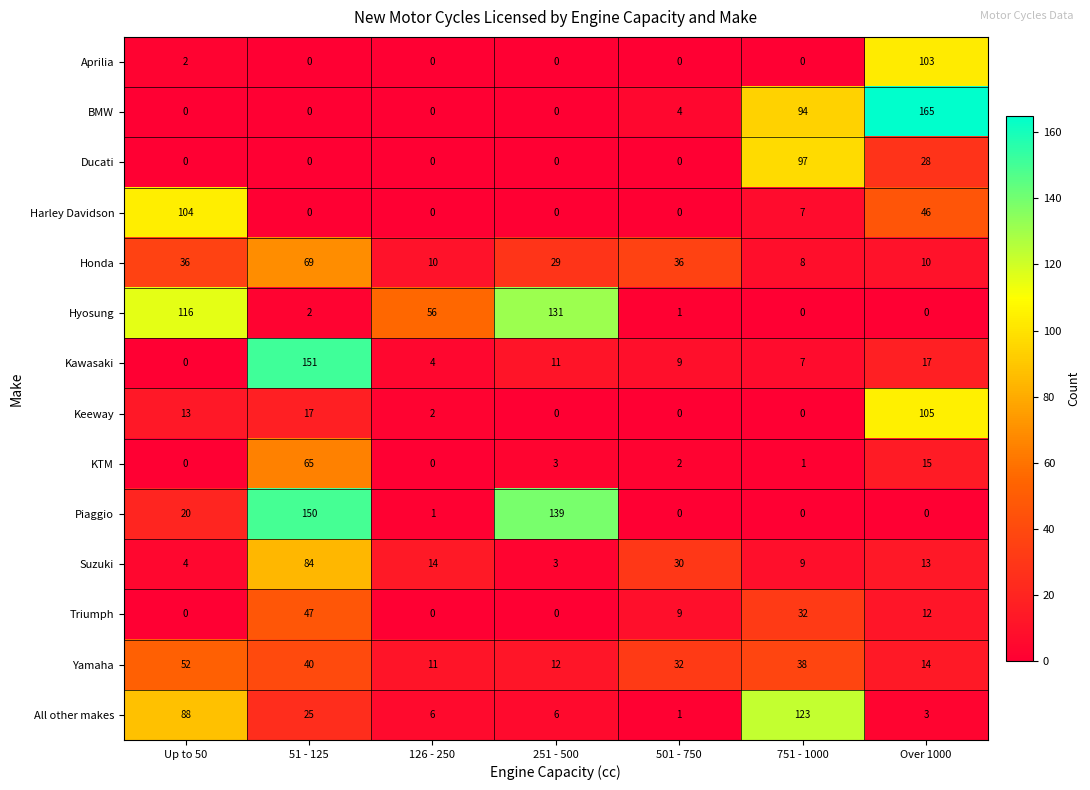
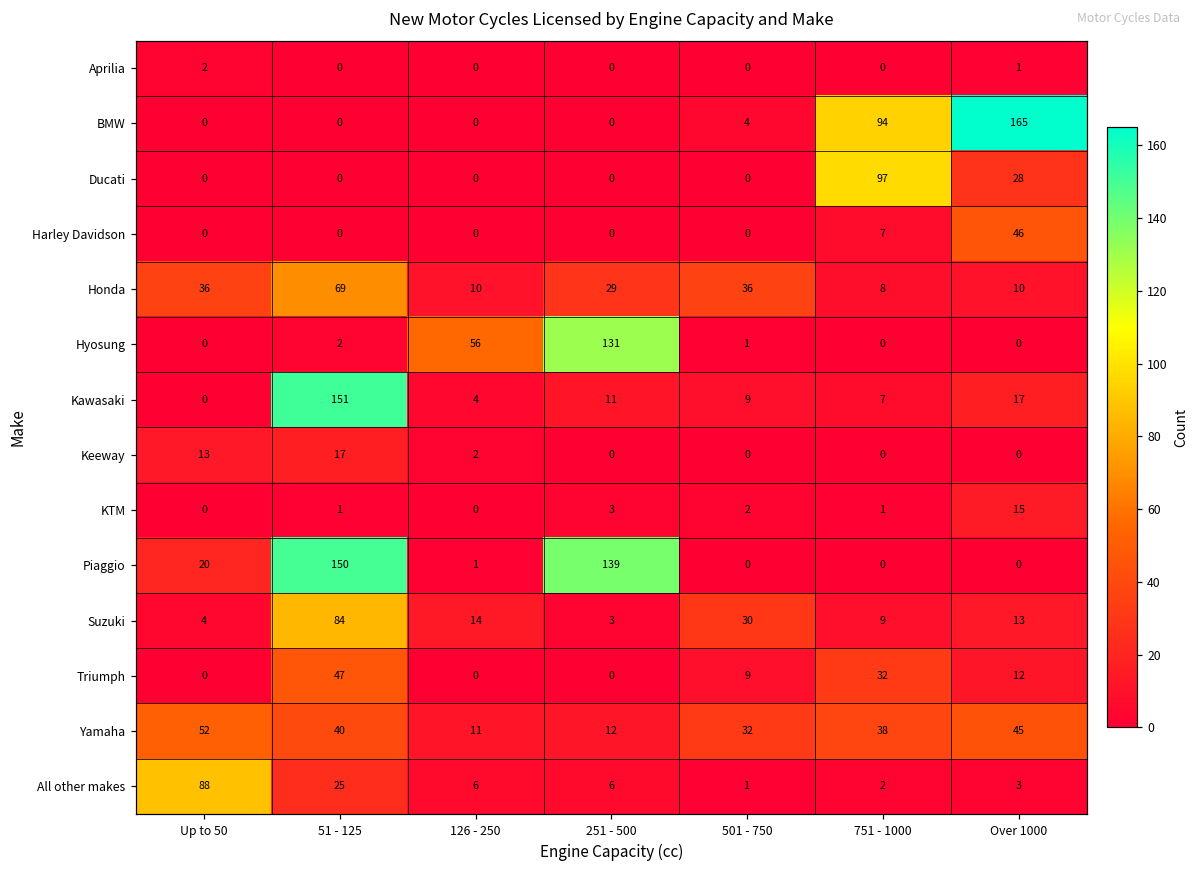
  {
    "Aprilia": {
      "Up to 50": 2,
      "51 - 125": 0,
      "126 - 250": 0,
      "251 - 500": 0,
      "501 - 750": 0,
      "751 - 1000": 0,
-     "Over 1000": 103
+     "Over 1000": 1
    },
    "BMW": {
      "Up to 50": 0,
      "51 - 125": 0,
      "126 - 250": 0,
      "251 - 500": 0,
      "501 - 750": 4,
      "751 - 1000": 94,
      "Over 1000": 165
    },
    "Ducati": {
      "Up to 50": 0,
      "51 - 125": 0,
      "126 - 250": 0,
      "251 - 500": 0,
      "501 - 750": 0,
      "751 - 1000": 97,
      "Over 1000": 28
    },
    "Harley Davidson": {
-     "Up to 50": 104,
+     "Up to 50": 0,
      "51 - 125": 0,
      "126 - 250": 0,
      "251 - 500": 0,
      "501 - 750": 0,
      "751 - 1000": 7,
      "Over 1000": 46
    },
    "Honda": {
      "Up to 50": 36,
      "51 - 125": 69,
      "126 - 250": 10,
      "251 - 500": 29,
      "501 - 750": 36,
      "751 - 1000": 8,
      "Over 1000": 10
    },
    "Hyosung": {
-     "Up to 50": 116,
+     "Up to 50": 0,
      "51 - 125": 2,
      "126 - 250": 56,
      "251 - 500": 131,
      "501 - 750": 1,
      "751 - 1000": 0,
      "Over 1000": 0
    },
    "Kawasaki": {
      "Up to 50": 0,
      "51 - 125": 151,
      "126 - 250": 4,
      "251 - 500": 11,
      "501 - 750": 9,
      "751 - 1000": 7,
      "Over 1000": 17
    },
    "Keeway": {
      "Up to 50": 13,
      "51 - 125": 17,
      "126 - 250": 2,
      "251 - 500": 0,
      "501 - 750": 0,
      "751 - 1000": 0,
-     "Over 1000": 105
+     "Over 1000": 0
    },
    "KTM": {
      "Up to 50": 0,
-     "51 - 125": 65,
+     "51 - 125": 1,
      "126 - 250": 0,
      "251 - 500": 3,
      "501 - 750": 2,
      "751 - 1000": 1,
      "Over 1000": 15
    },
    "Piaggio": {
      "Up to 50": 20,
      "51 - 125": 150,
      "126 - 250": 1,
      "251 - 500": 139,
      "501 - 750": 0,
      "751 - 1000": 0,
      "Over 1000": 0
    },
    "Suzuki": {
      "Up to 50": 4,
      "51 - 125": 84,
      "126 - 250": 14,
      "251 - 500": 3,
      "501 - 750": 30,
      "751 - 1000": 9,
      "Over 1000": 13
    },
    "Triumph": {
      "Up to 50": 0,
      "51 - 125": 47,
      "126 - 250": 0,
      "251 - 500": 0,
      "501 - 750": 9,
      "751 - 1000": 32,
      "Over 1000": 12
    },
    "Yamaha": {
      "Up to 50": 52,
      "51 - 125": 40,
      "126 - 250": 11,
      "251 - 500": 12,
      "501 - 750": 32,
      "751 - 1000": 38,
-     "Over 1000": 14
+     "Over 1000": 45
    },
    "All other makes": {
      "Up to 50": 88,
      "51 - 125": 25,
      "126 - 250": 6,
      "251 - 500": 6,
      "501 - 750": 1,
-     "751 - 1000": 123,
+     "751 - 1000": 2,
      "Over 1000": 3
    }
  }
